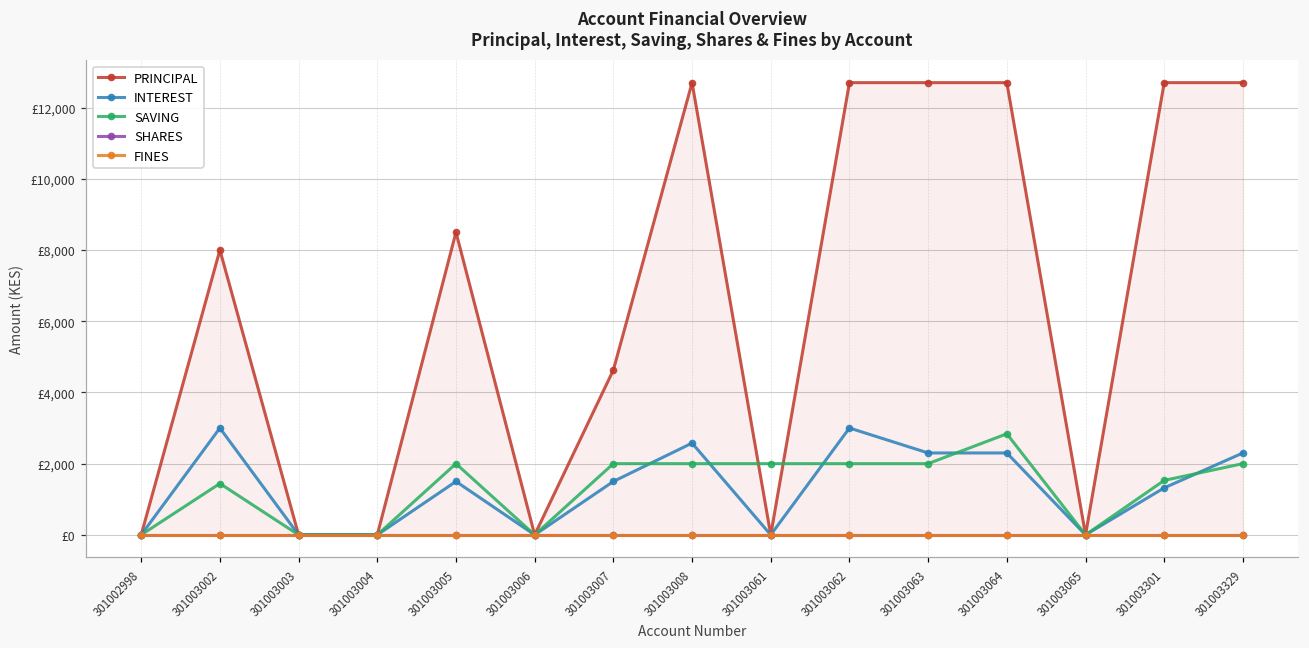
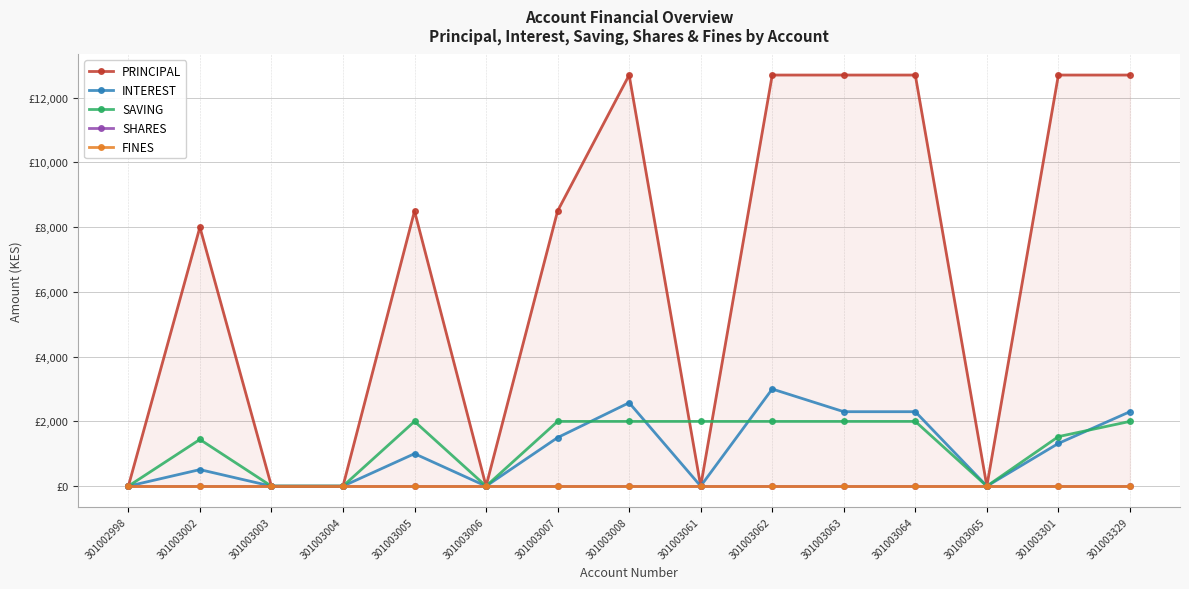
  {
    "PRINCIPAL": {
      "301003002": "£8,000",
      "301003005": "£8,500",
-     "301003007": "£4,600",
+     "301003007": "£8,500",
      "301003008": "£12,700",
      "301003062": "£12,700",
      "301003063": "£12,700",
      "301003064": "£12,700",
      "301003301": "£12,700",
      "301003329": "£12,700"
    },
    "INTEREST": {
-     "301003002": "£3,000",
-     "301003005": "£1,500",
+     "301003002": "£500",
+     "301003005": "£1,000",
      "301003007": "£1,500",
      "301003008": "£2,600",
      "301003062": "£3,000",
      "301003063": "£2,300",
      "301003064": "£2,300",
      "301003301": "£1,300",
      "301003329": "£2,300"
    },
    "SAVING": {
      "301003002": "£1,400",
      "301003005": "£2,000",
      "301003007": "£2,000",
      "301003008": "£2,000",
      "301003061": "£2,000",
      "301003062": "£2,000",
      "301003063": "£2,000",
-     "301003064": "£2,800",
+     "301003064": "£2,000",
      "301003301": "£1,500",
      "301003329": "£2,000"
    },
    "FINES": {
      "301003002": "£0",
      "301003005": "£0",
      "301003007": "£0",
      "301003008": "£0",
      "301003062": "£0",
      "301003063": "£0",
      "301003064": "£0",
      "301003301": "£0",
      "301003329": "£0"
    }
  }
